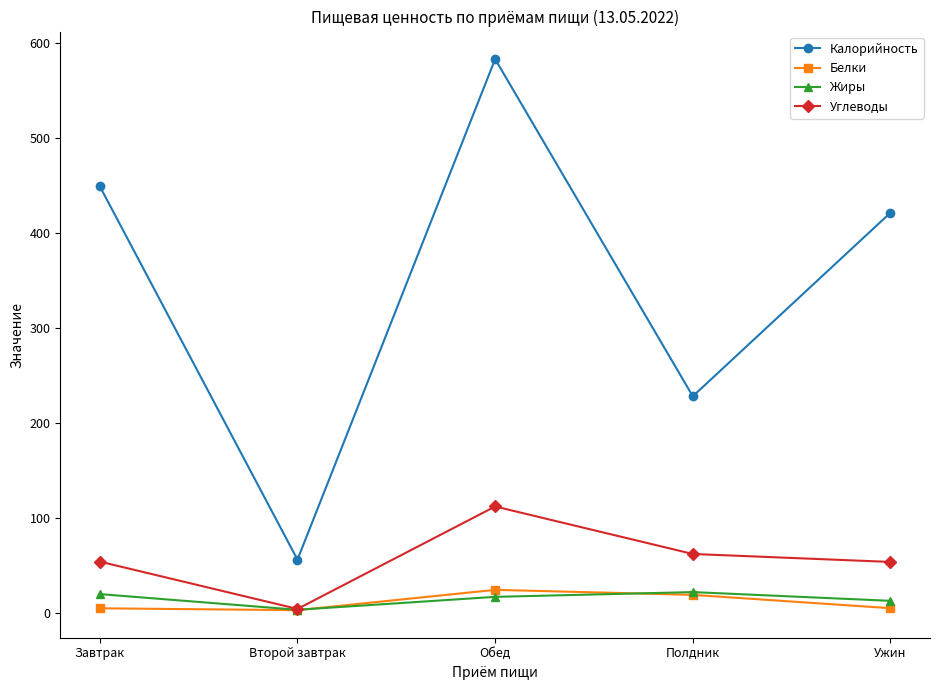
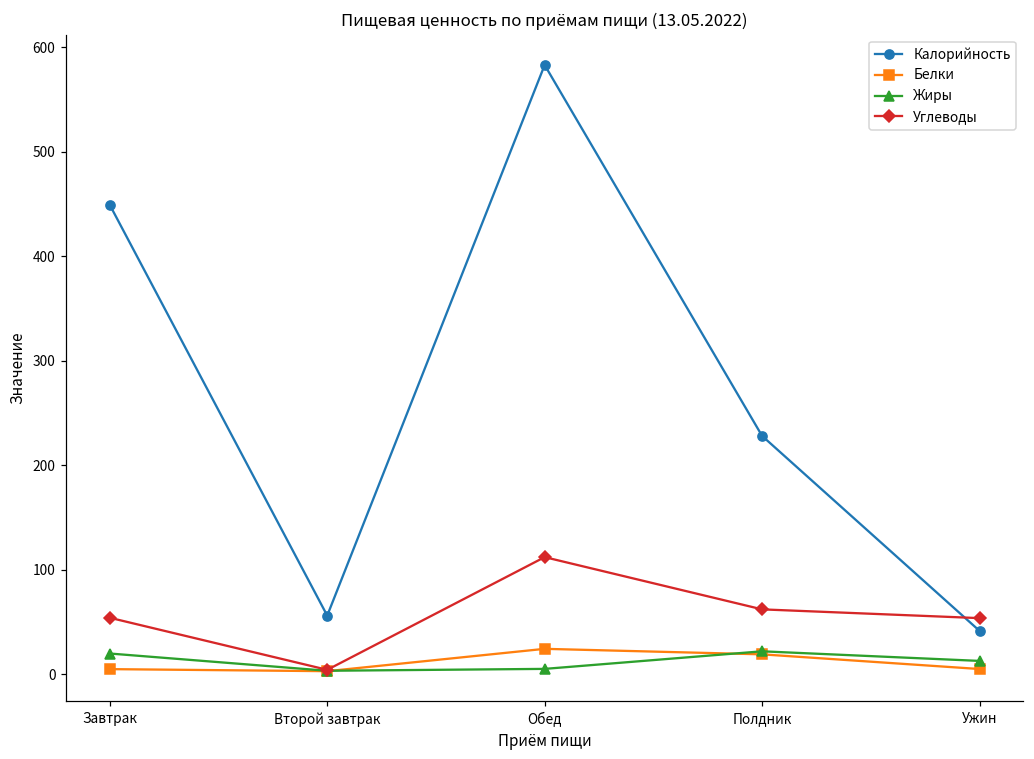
  {
    "Калорийность": {
      "Завтрак": 450,
      "Второй завтрак": 60,
      "Обед": 580,
      "Полдник": 230,
-     "Ужин": 420
+     "Ужин": 40
    },
    "Белки": {
      "Завтрак": 0,
      "Обед": 20,
      "Полдник": 20,
      "Ужин": 0
    },
    "Жиры": {
      "Завтрак": 20,
-     "Обед": 20,
+     "Обед": 10,
      "Полдник": 20,
      "Ужин": 10
    },
    "Углеводы": {
      "Завтрак": 50,
      "Обед": 110,
      "Полдник": 60,
      "Ужин": 50
    }
  }
